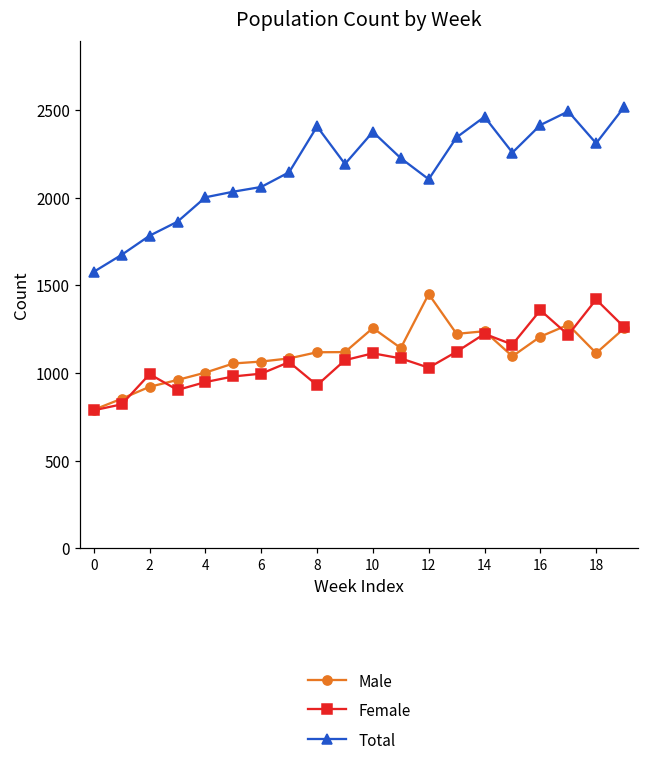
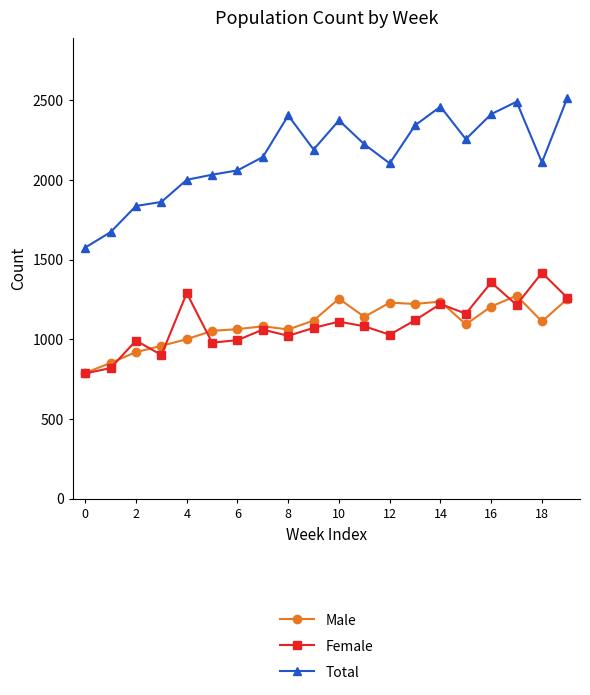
  {
    "Male": {
      "2": 920,
      "4": 1000,
      "6": 1070,
-     "8": 1120,
+     "8": 1060,
      "10": 1260,
-     "12": 1450,
+     "12": 1230,
      "16": 1210,
      "18": 1110
    },
    "Female": {
      "2": 990,
-     "4": 950,
+     "4": 1290,
      "6": 1000,
-     "8": 930,
+     "8": 1020,
      "10": 1110,
      "12": 1030,
      "16": 1360,
      "18": 1420
    },
    "Total": {
      "0": 1580,
-     "2": 1780,
+     "2": 1840,
      "4": 2000,
      "6": 2060,
      "8": 2410,
      "10": 2380,
      "12": 2110,
      "14": 2460,
      "16": 2410,
-     "18": 2310
+     "18": 2110
    }
  }
